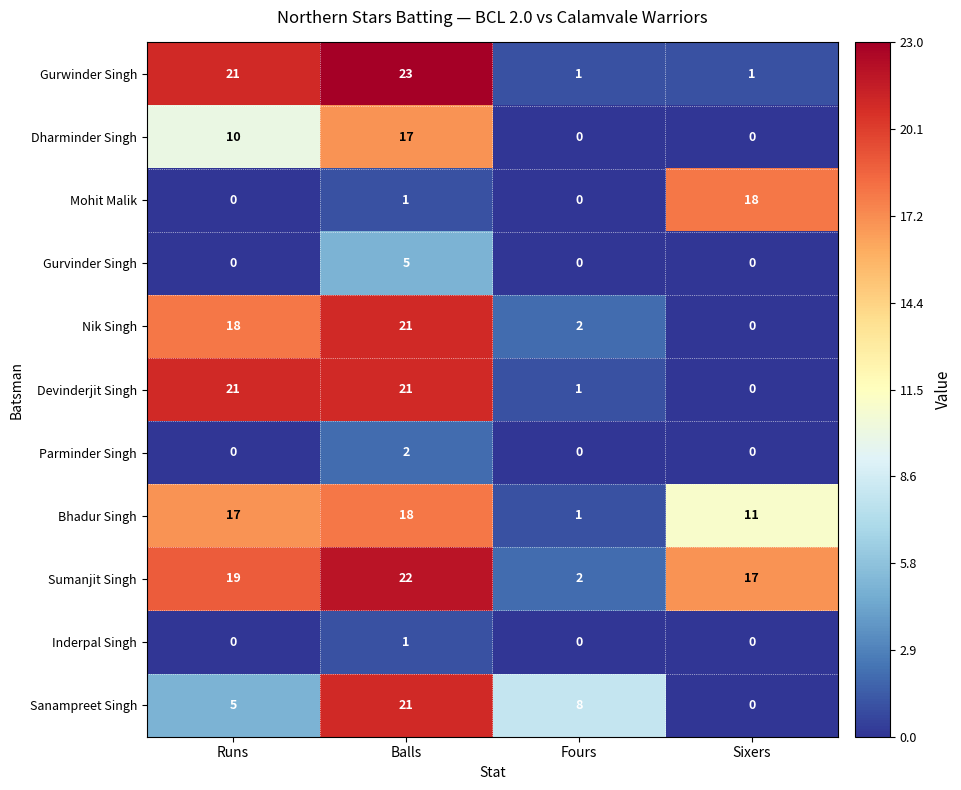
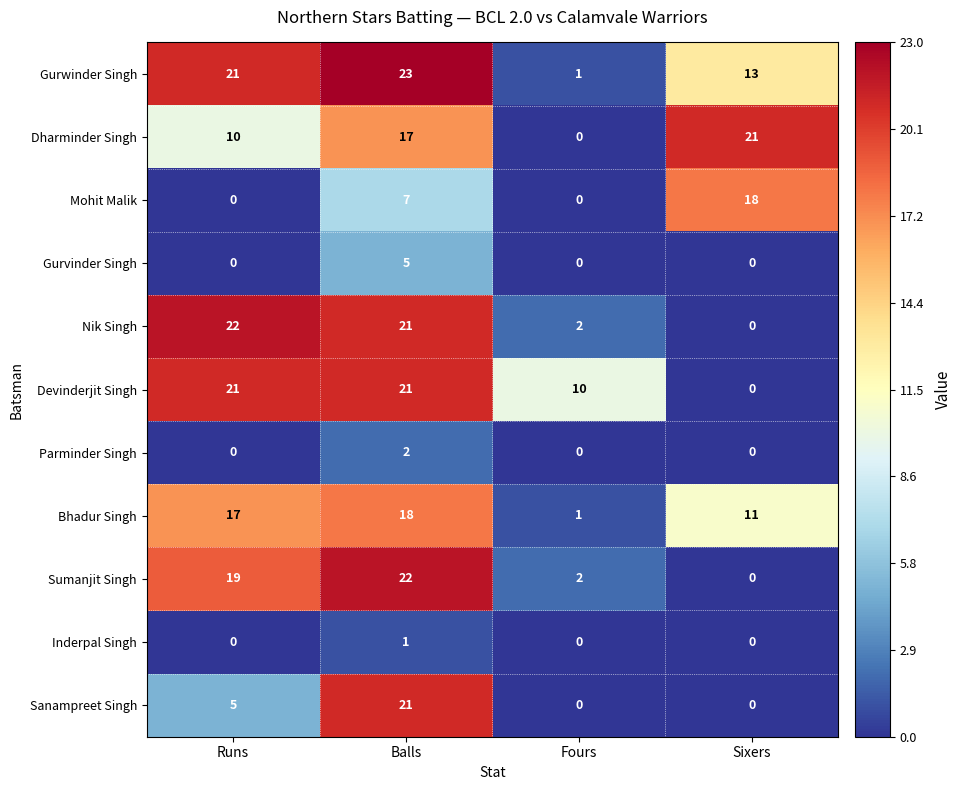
  {
    "Gurwinder Singh": {
      "Runs": 21,
      "Balls": 23,
      "Fours": 1,
-     "Sixers": 1
+     "Sixers": 13
    },
    "Dharminder Singh": {
      "Runs": 10,
      "Balls": 17,
      "Fours": 0,
-     "Sixers": 0
+     "Sixers": 21
    },
    "Mohit Malik": {
      "Runs": 0,
-     "Balls": 1,
+     "Balls": 7,
      "Fours": 0,
      "Sixers": 18
    },
    "Gurvinder Singh": {
      "Runs": 0,
      "Balls": 5,
      "Fours": 0,
      "Sixers": 0
    },
    "Nik Singh": {
-     "Runs": 18,
+     "Runs": 22,
      "Balls": 21,
      "Fours": 2,
      "Sixers": 0
    },
    "Devinderjit Singh": {
      "Runs": 21,
      "Balls": 21,
-     "Fours": 1,
+     "Fours": 10,
      "Sixers": 0
    },
    "Parminder Singh": {
      "Runs": 0,
      "Balls": 2,
      "Fours": 0,
      "Sixers": 0
    },
    "Bhadur Singh": {
      "Runs": 17,
      "Balls": 18,
      "Fours": 1,
      "Sixers": 11
    },
    "Sumanjit Singh": {
      "Runs": 19,
      "Balls": 22,
      "Fours": 2,
-     "Sixers": 17
+     "Sixers": 0
    },
    "Inderpal Singh": {
      "Runs": 0,
      "Balls": 1,
      "Fours": 0,
      "Sixers": 0
    },
    "Sanampreet Singh": {
      "Runs": 5,
      "Balls": 21,
-     "Fours": 8,
+     "Fours": 0,
      "Sixers": 0
    }
  }
